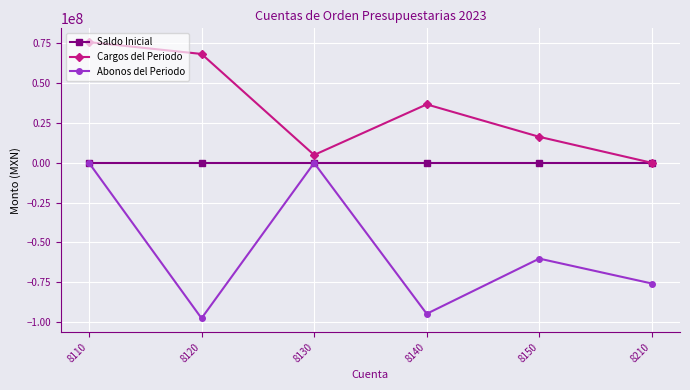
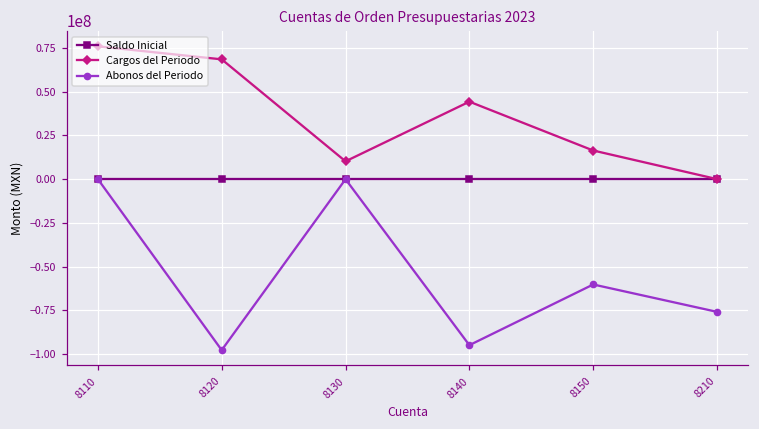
  {
    "Saldo Inicial": {
      "8120": 0,
      "8140": 0,
      "8150": 0
    },
    "Cargos del Periodo": {
      "8120": 68000000,
-     "8130": 5000000,
-     "8140": 37000000,
+     "8130": 10000000,
+     "8140": 44000000,
      "8150": 16000000
    },
    "Abonos del Periodo": {
      "8120": -98000000,
      "8140": -95000000,
      "8150": -60000000,
      "8210": -76000000
    }
  }
